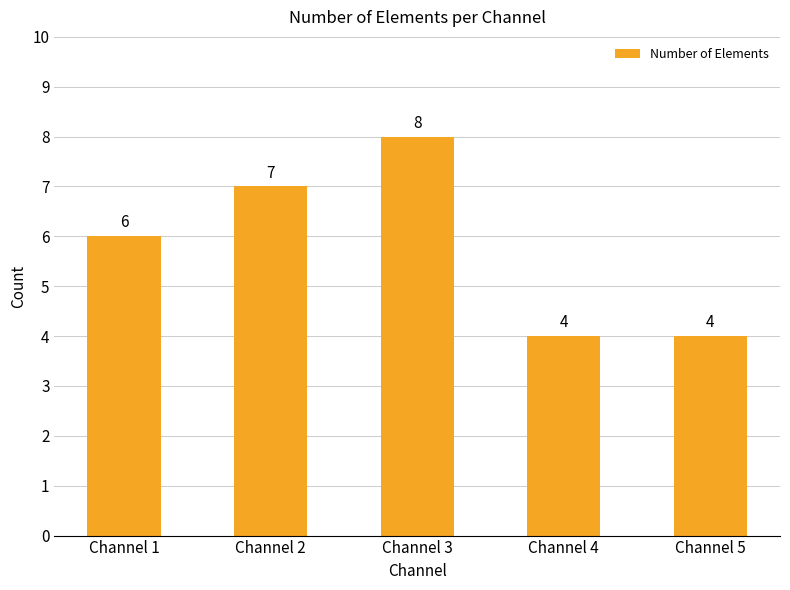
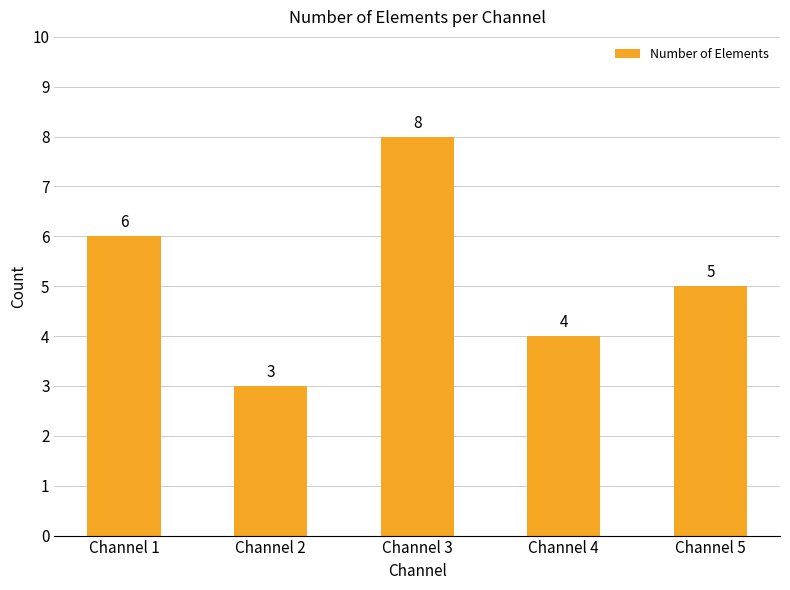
  {
    "Channel 1": 6,
-   "Channel 2": 7,
+   "Channel 2": 3,
    "Channel 3": 8,
    "Channel 4": 4,
-   "Channel 5": 4
+   "Channel 5": 5
  }
